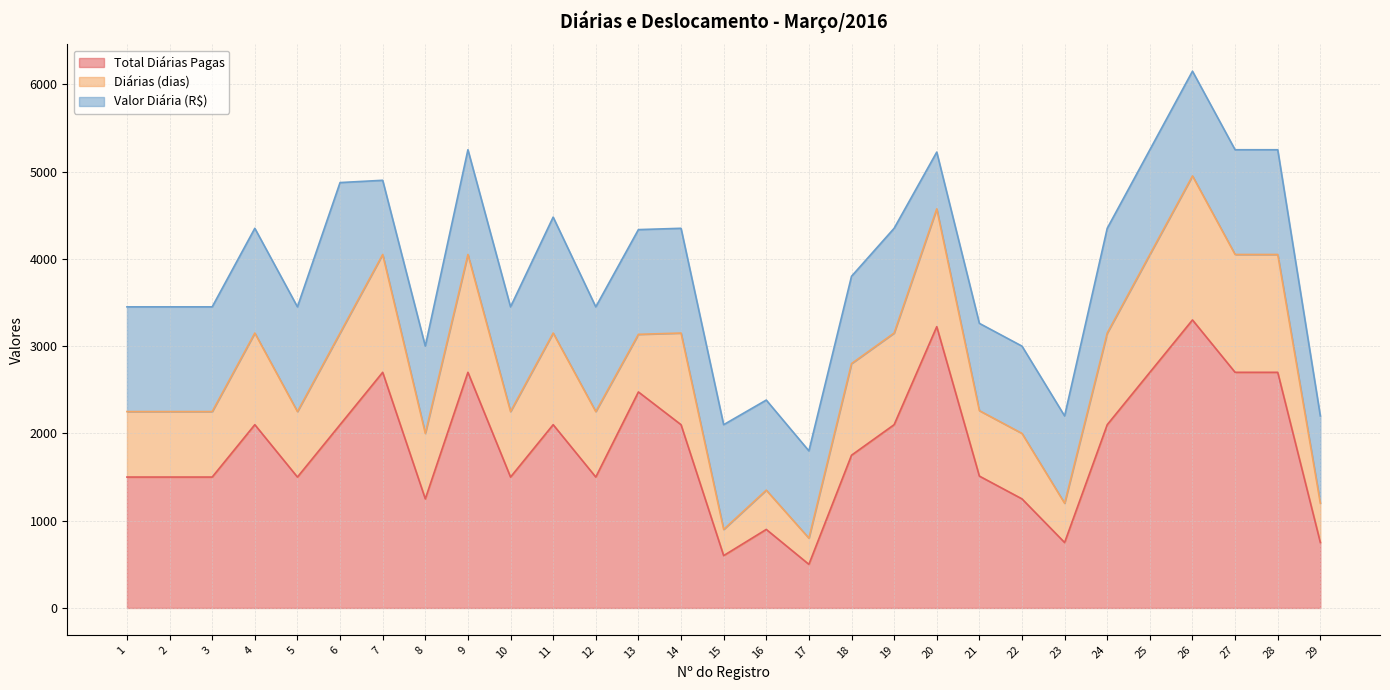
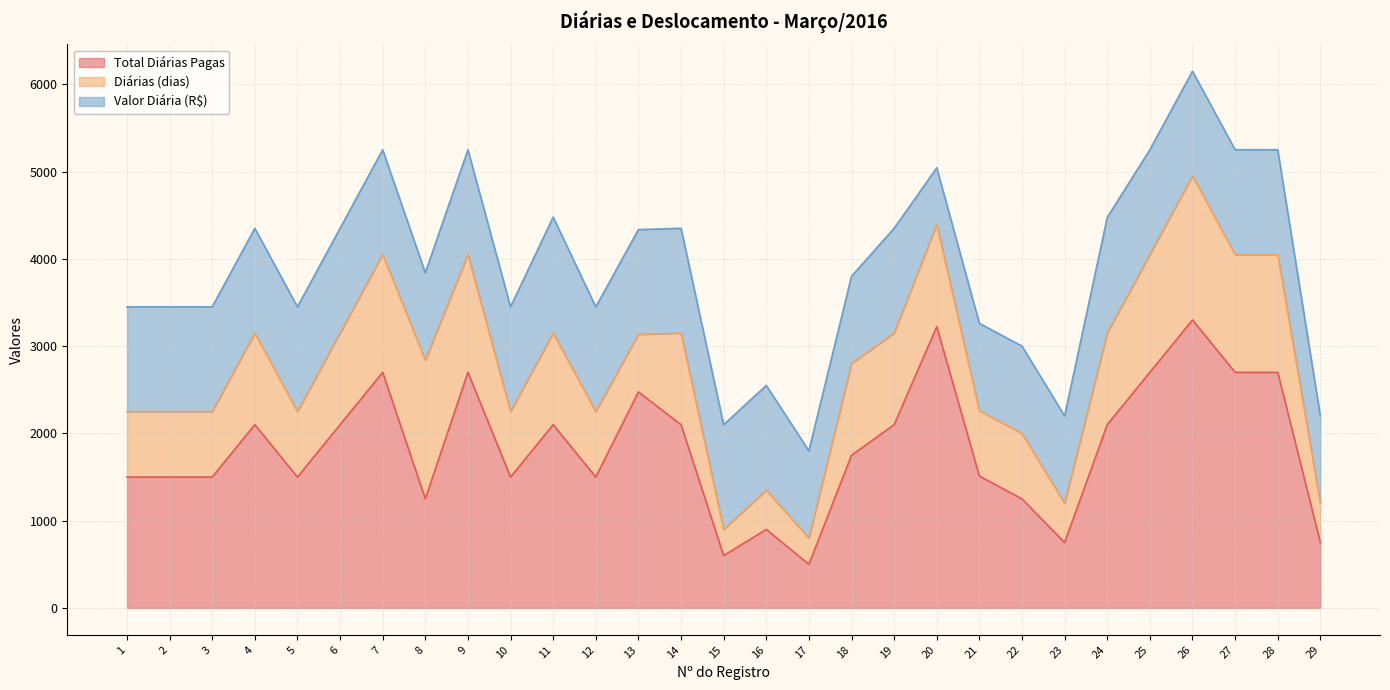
  {
    "Total Diárias Pagas": {
      "1": 1500,
      "2": 1500,
      "3": 1500,
      "4": 2100,
      "5": 1500,
      "6": 2100,
      "7": 2700,
      "8": 1300,
      "9": 2700,
      "10": 1500,
      "11": 2100,
      "12": 1500,
      "13": 2500,
      "14": 2100,
      "15": 600,
      "16": 900,
      "17": 500,
      "18": 1800,
      "19": 2100,
      "20": 3200,
      "21": 1500,
      "22": 1300,
      "23": 800,
      "24": 2100,
      "25": 2700,
      "26": 3300,
      "27": 2700,
      "28": 2700,
      "29": 800
    },
    "Diárias (dias)": {
      "1": 800,
      "2": 800,
      "3": 800,
      "4": 1100,
      "5": 800,
      "6": 1100,
      "7": 1400,
-     "8": 800,
+     "8": 1600,
      "9": 1400,
      "10": 800,
      "11": 1100,
      "12": 800,
      "13": 700,
      "14": 1100,
      "15": 300,
      "16": 500,
      "17": 300,
      "18": 1100,
      "19": 1100,
-     "20": 1400,
+     "20": 1200,
      "21": 800,
      "22": 800,
      "23": 500,
      "24": 1100,
      "25": 1400,
      "26": 1700,
      "27": 1400,
      "28": 1400,
      "29": 500
    },
    "Valor Diária (R$)": {
      "1": 1200,
      "2": 1200,
      "3": 1200,
      "4": 1200,
      "5": 1200,
-     "6": 1700,
-     "7": 900,
+     "6": 1200,
+     "7": 1200,
      "8": 1000,
      "9": 1200,
      "10": 1200,
      "11": 1300,
      "12": 1200,
      "13": 1200,
      "14": 1200,
      "15": 1200,
-     "16": 1000,
+     "16": 1200,
      "17": 1000,
      "18": 1000,
      "19": 1200,
      "20": 700,
      "21": 1000,
      "22": 1000,
      "23": 1000,
-     "24": 1200,
+     "24": 1300,
      "25": 1200,
      "26": 1200,
      "27": 1200,
      "28": 1200,
      "29": 1000
    }
  }
